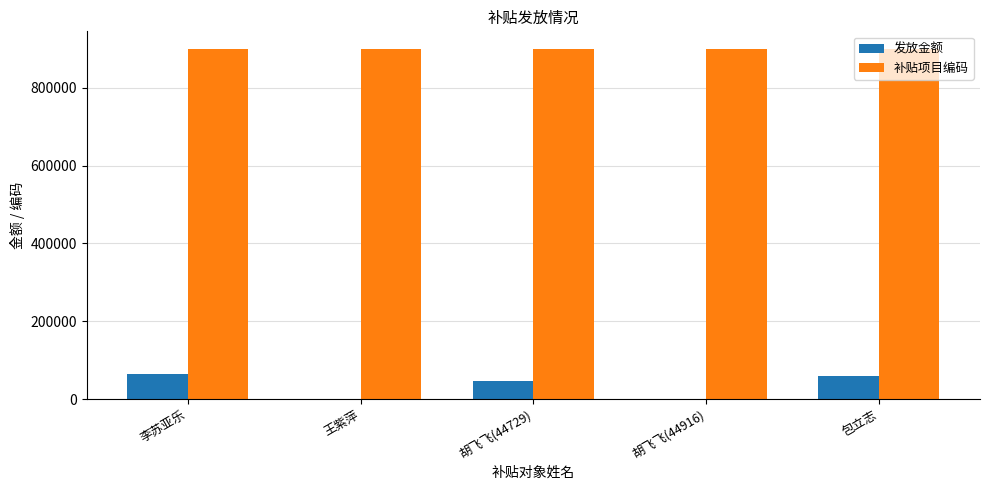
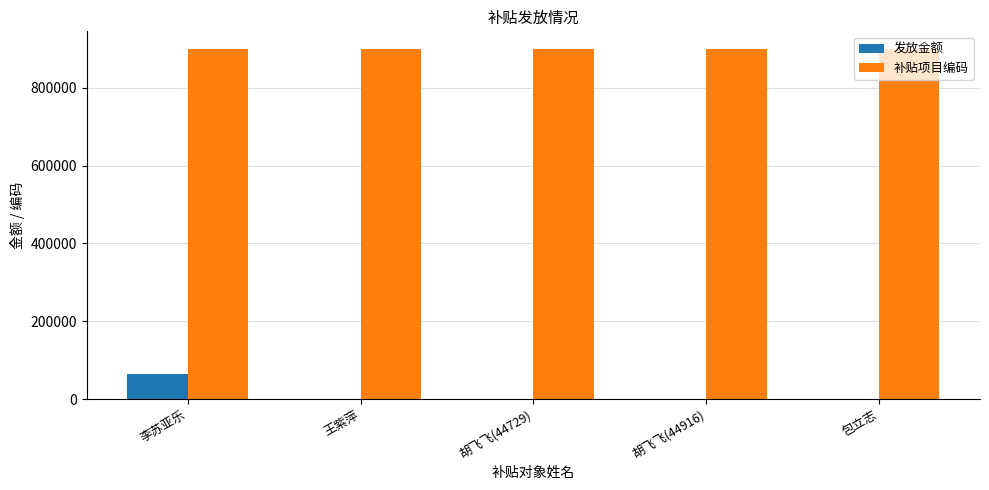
  {
    "发放金额": {
      "李苏亚乐": 70000,
-     "胡飞飞(44729)": 50000,
-     "包立志": 60000
+     "胡飞飞(44729)": 0,
+     "包立志": 0
    },
    "补贴项目编码": {
      "李苏亚乐": 900000,
      "王紫萍": 900000,
      "胡飞飞(44729)": 900000,
      "胡飞飞(44916)": 900000
    }
  }
